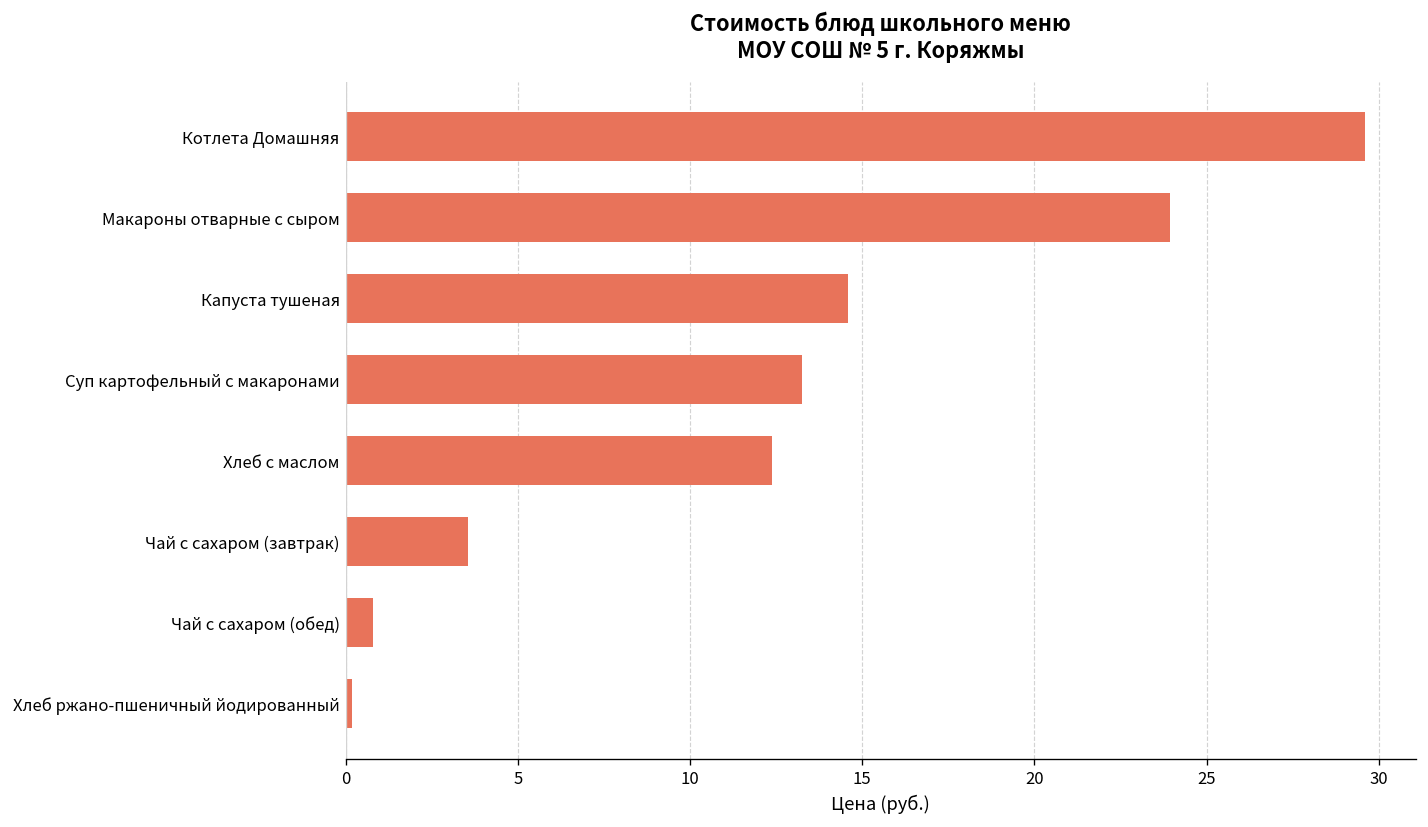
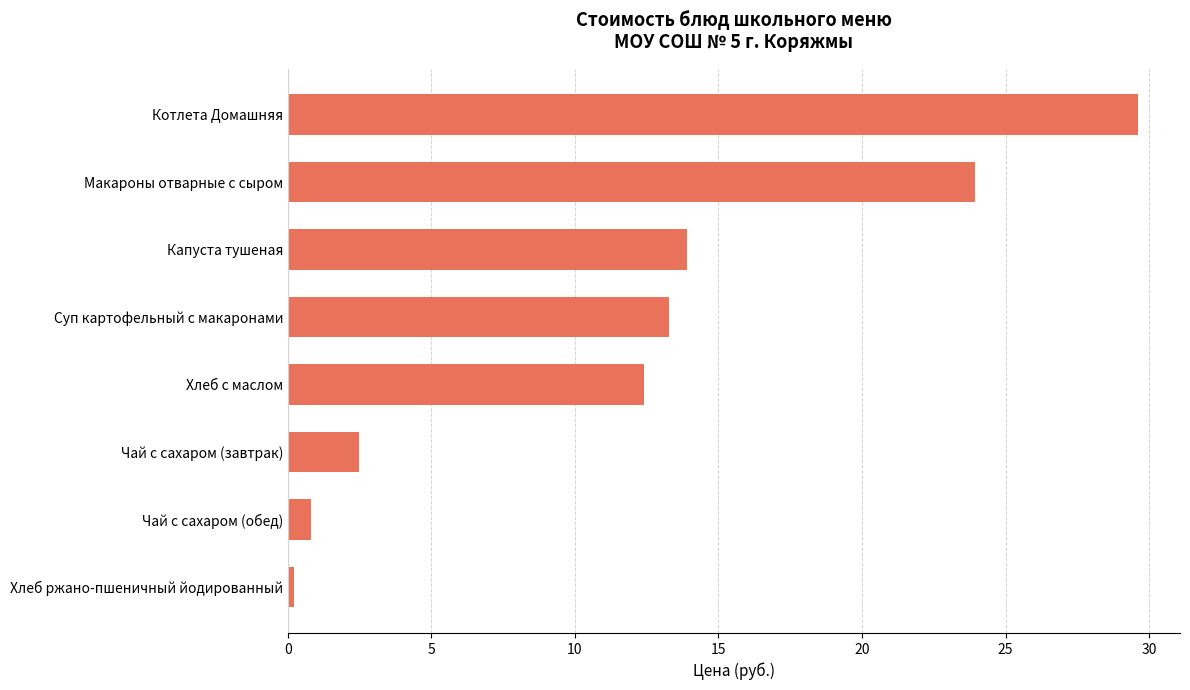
  {
    "Котлета Домашняя": 29.6,
    "Макароны отварные с сыром": 23.9,
-   "Капуста тушеная": 14.6,
+   "Капуста тушеная": 13.9,
    "Суп картофельный с макаронами": 13.3,
    "Хлеб с маслом": 12.4,
-   "Чай с сахаром (завтрак)": 3.6,
+   "Чай с сахаром (завтрак)": 2.5,
    "Чай с сахаром (обед)": 0.8,
    "Хлеб ржано-пшеничный йодированный": 0.2
  }
